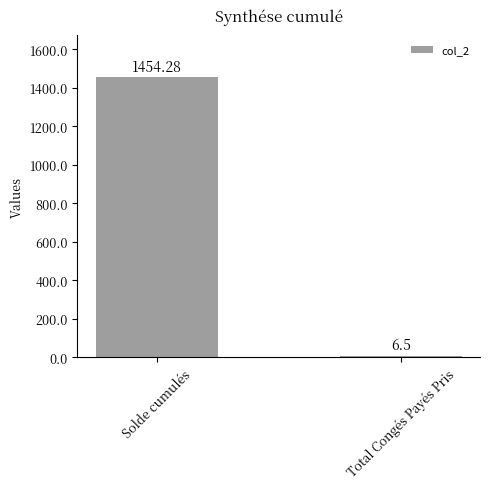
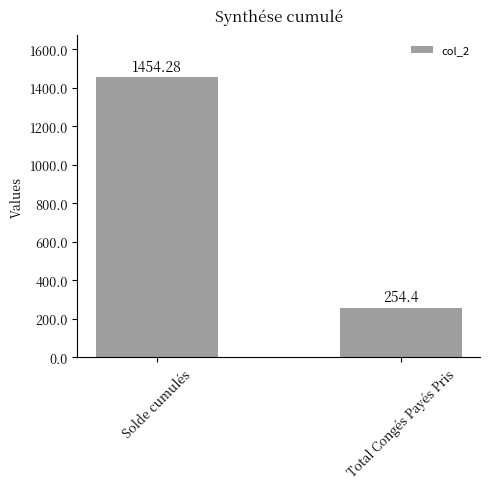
  {
    "Solde cumulés": 1454.28,
-   "Total Congés Payés Pris": 6.5
+   "Total Congés Payés Pris": 254.4
  }
